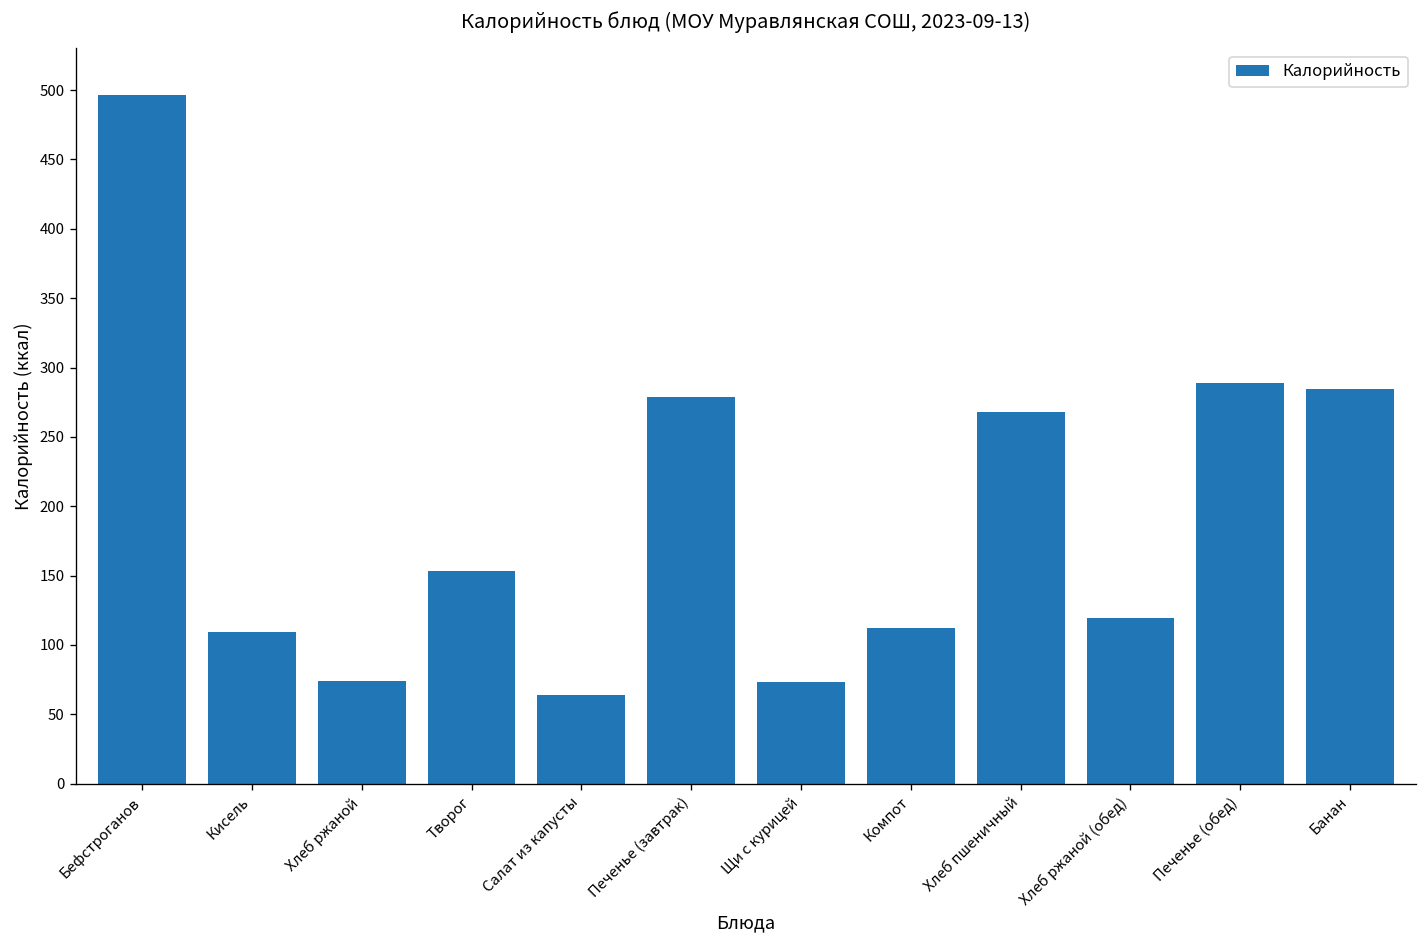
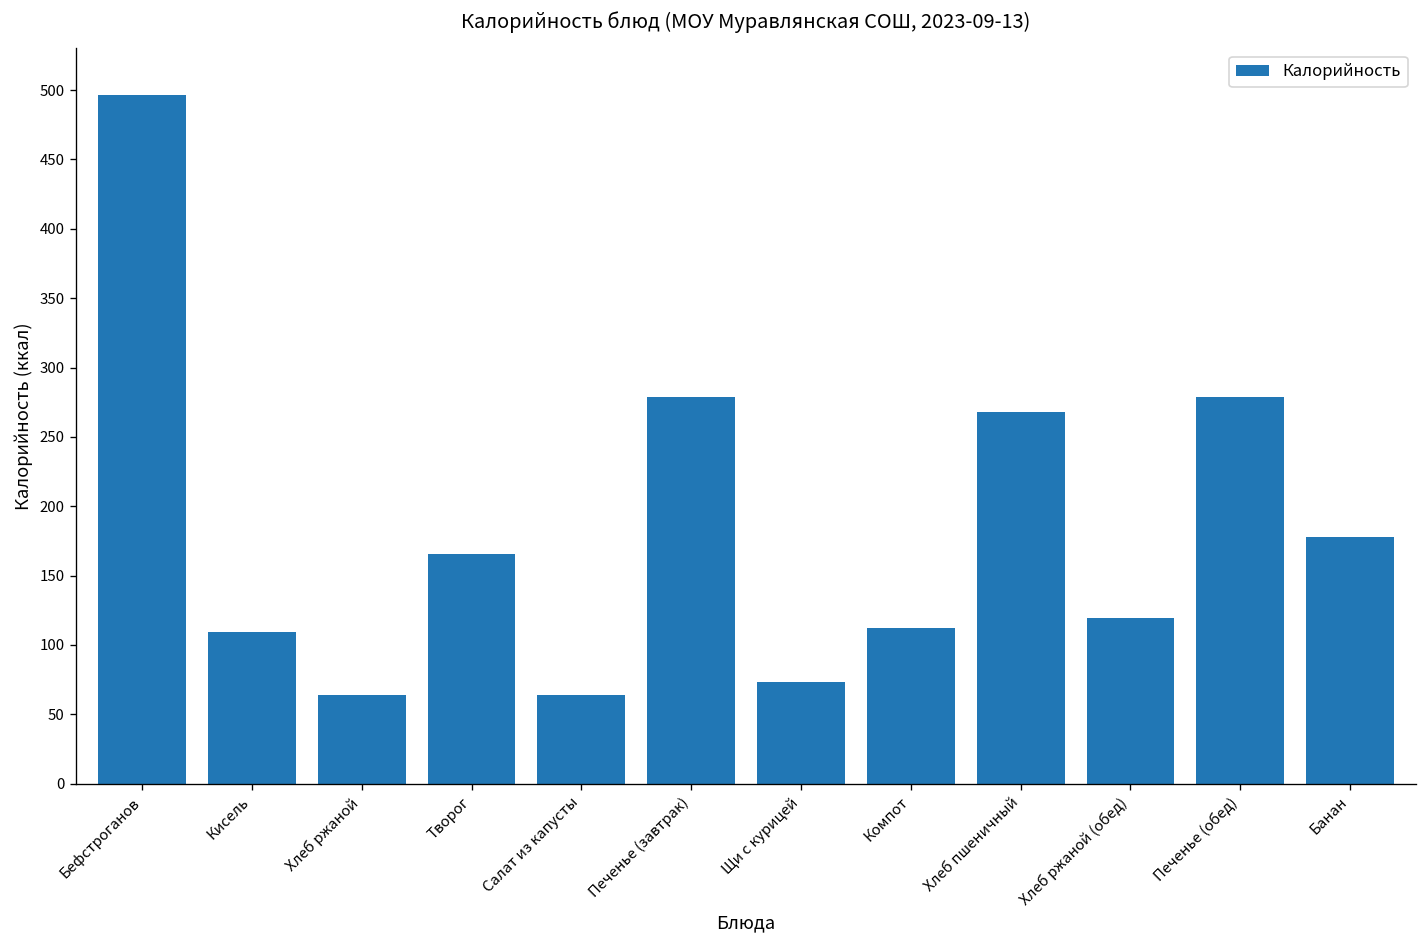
  {
    "Бефстроганов": 497,
    "Кисель": 109,
-   "Хлеб ржаной": 74,
-   "Творог": 153,
+   "Хлеб ржаной": 64,
+   "Творог": 166,
    "Салат из капусты": 64,
    "Печенье (завтрак)": 279,
    "Щи с курицей": 74,
    "Компот": 112,
    "Хлеб пшеничный": 268,
    "Хлеб ржаной (обед)": 120,
-   "Печенье (обед)": 289,
-   "Банан": 285
+   "Печенье (обед)": 279,
+   "Банан": 178
  }
